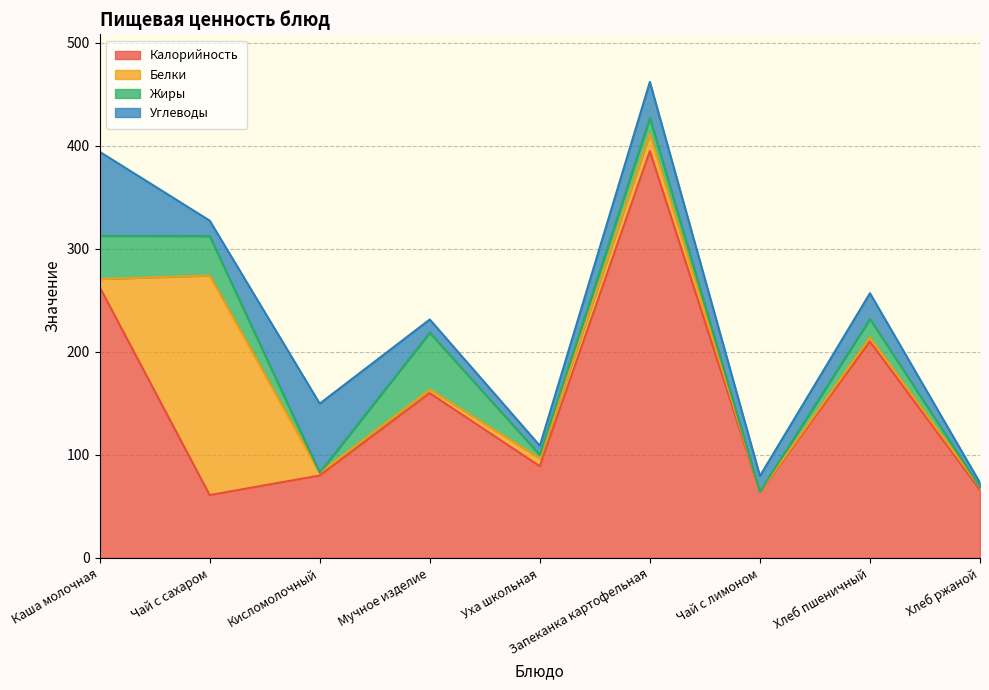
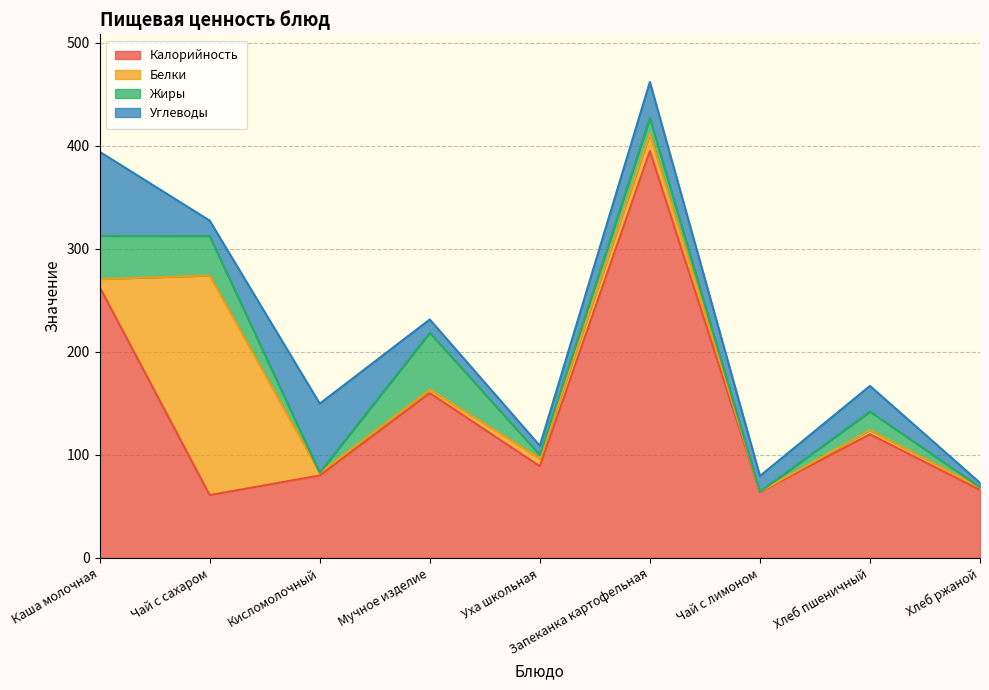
  {
    "Калорийность": {
      "Каша молочная": 263,
      "Чай с сахаром": 61,
      "Кисломолочный": 80,
      "Мучное изделие": 160,
      "Уха школьная": 89,
      "Запеканка картофельная": 395,
-     "Хлеб пшеничный": 210
+     "Хлеб пшеничный": 120
    },
    "Белки": {
      "Каша молочная": 8,
      "Чай с сахаром": 213,
      "Мучное изделие": 4,
      "Уха школьная": 7,
      "Запеканка картофельная": 17,
      "Хлеб пшеничный": 4
    },
    "Жиры": {
      "Каша молочная": 42,
      "Чай с сахаром": 38,
      "Мучное изделие": 55,
      "Уха школьная": 4,
      "Запеканка картофельная": 15,
      "Хлеб пшеничный": 18
    },
    "Углеводы": {
      "Каша молочная": 82,
      "Чай с сахаром": 15,
      "Кисломолочный": 67,
      "Мучное изделие": 13,
      "Уха школьная": 9,
      "Запеканка картофельная": 35,
      "Чай с лимоном": 15,
      "Хлеб пшеничный": 25,
      "Хлеб ржаной": 4
    }
  }
